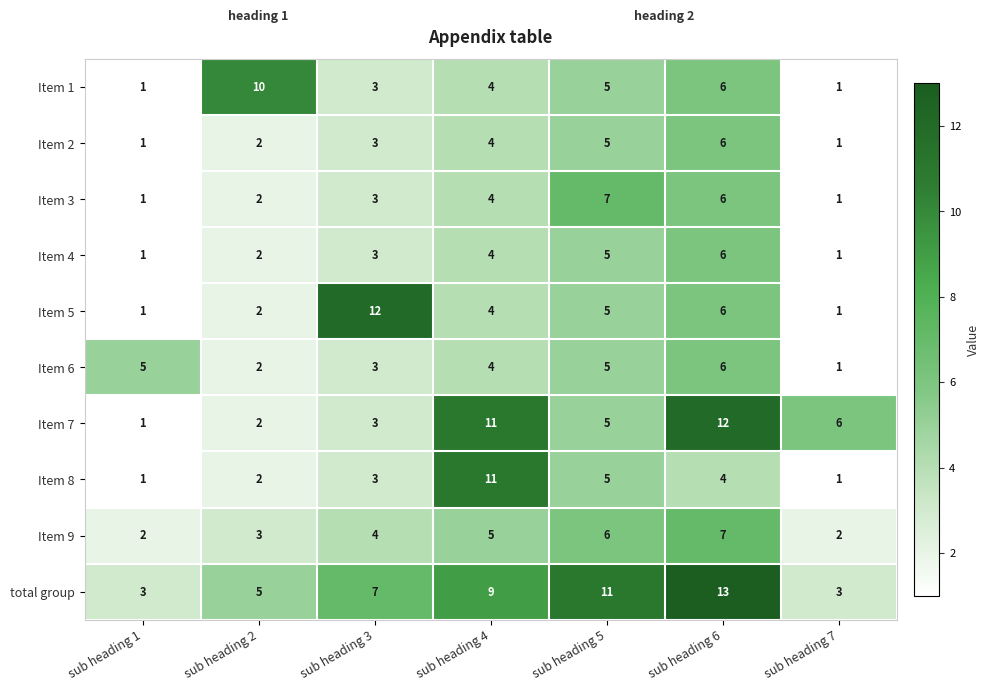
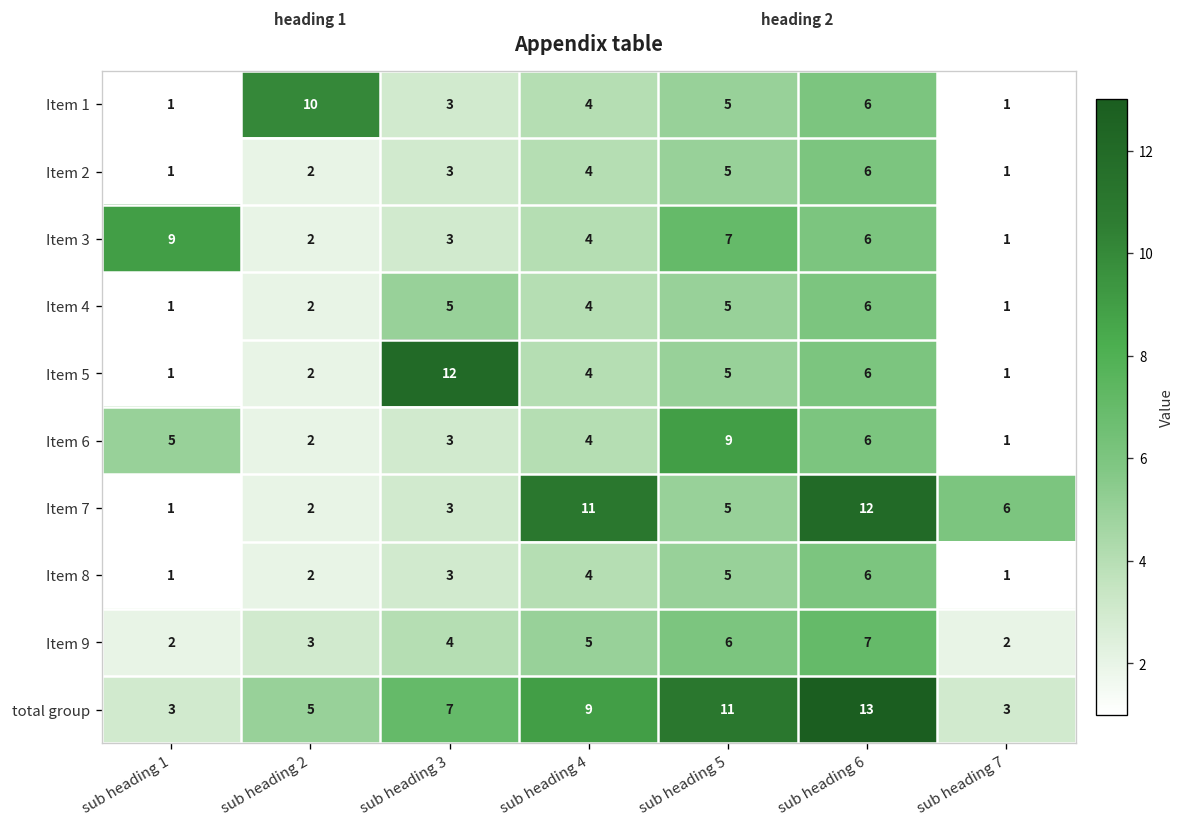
  {
    "Item 1": {
      "sub heading 1": 1,
      "sub heading 2": 10,
      "sub heading 3": 3,
      "sub heading 4": 4,
      "sub heading 5": 5,
      "sub heading 6": 6,
      "sub heading 7": 1
    },
    "Item 2": {
      "sub heading 1": 1,
      "sub heading 2": 2,
      "sub heading 3": 3,
      "sub heading 4": 4,
      "sub heading 5": 5,
      "sub heading 6": 6,
      "sub heading 7": 1
    },
    "Item 3": {
-     "sub heading 1": 1,
+     "sub heading 1": 9,
      "sub heading 2": 2,
      "sub heading 3": 3,
      "sub heading 4": 4,
      "sub heading 5": 7,
      "sub heading 6": 6,
      "sub heading 7": 1
    },
    "Item 4": {
      "sub heading 1": 1,
      "sub heading 2": 2,
-     "sub heading 3": 3,
+     "sub heading 3": 5,
      "sub heading 4": 4,
      "sub heading 5": 5,
      "sub heading 6": 6,
      "sub heading 7": 1
    },
    "Item 5": {
      "sub heading 1": 1,
      "sub heading 2": 2,
      "sub heading 3": 12,
      "sub heading 4": 4,
      "sub heading 5": 5,
      "sub heading 6": 6,
      "sub heading 7": 1
    },
    "Item 6": {
      "sub heading 1": 5,
      "sub heading 2": 2,
      "sub heading 3": 3,
      "sub heading 4": 4,
-     "sub heading 5": 5,
+     "sub heading 5": 9,
      "sub heading 6": 6,
      "sub heading 7": 1
    },
    "Item 7": {
      "sub heading 1": 1,
      "sub heading 2": 2,
      "sub heading 3": 3,
      "sub heading 4": 11,
      "sub heading 5": 5,
      "sub heading 6": 12,
      "sub heading 7": 6
    },
    "Item 8": {
      "sub heading 1": 1,
      "sub heading 2": 2,
      "sub heading 3": 3,
-     "sub heading 4": 11,
+     "sub heading 4": 4,
      "sub heading 5": 5,
-     "sub heading 6": 4,
+     "sub heading 6": 6,
      "sub heading 7": 1
    },
    "Item 9": {
      "sub heading 1": 2,
      "sub heading 2": 3,
      "sub heading 3": 4,
      "sub heading 4": 5,
      "sub heading 5": 6,
      "sub heading 6": 7,
      "sub heading 7": 2
    },
    "total group": {
      "sub heading 1": 3,
      "sub heading 2": 5,
      "sub heading 3": 7,
      "sub heading 4": 9,
      "sub heading 5": 11,
      "sub heading 6": 13,
      "sub heading 7": 3
    }
  }
